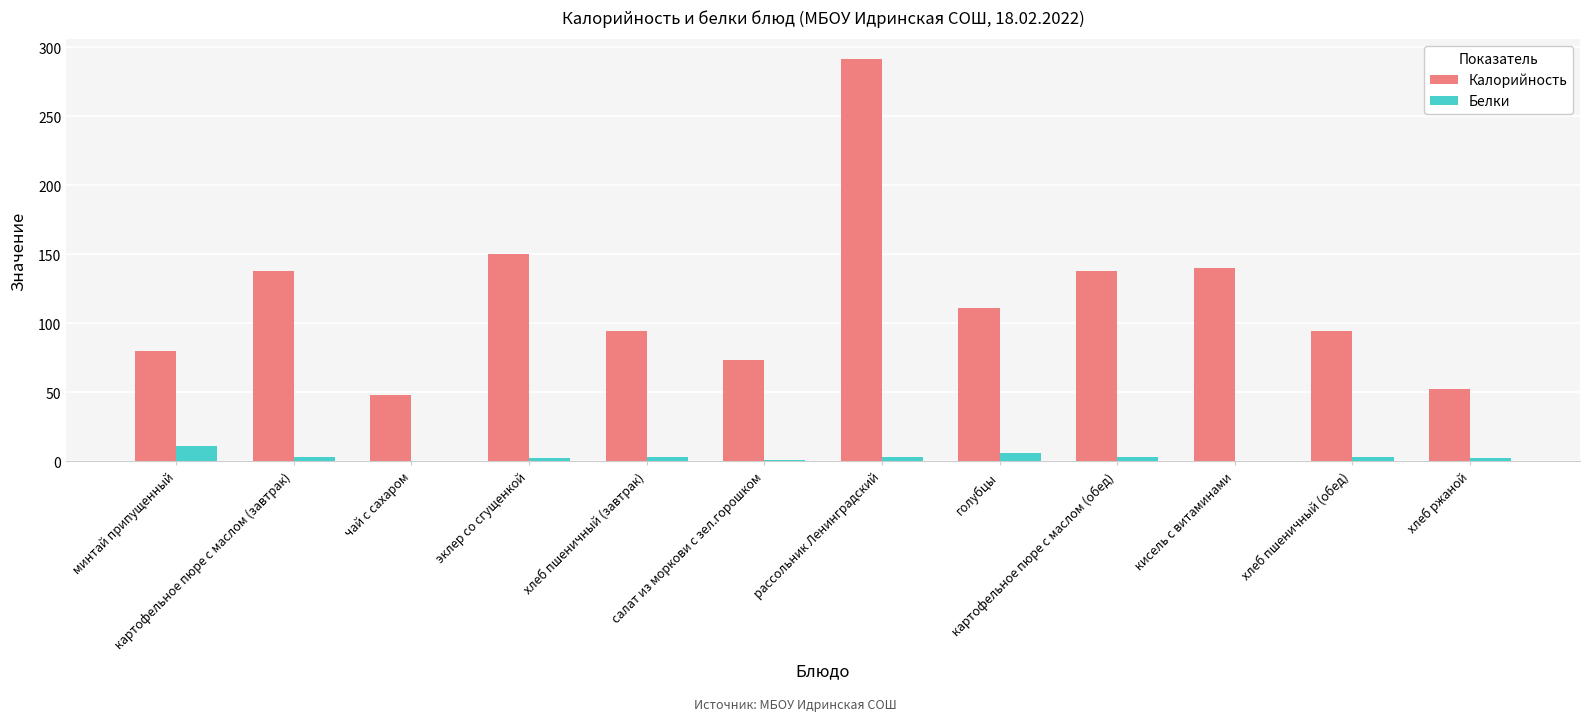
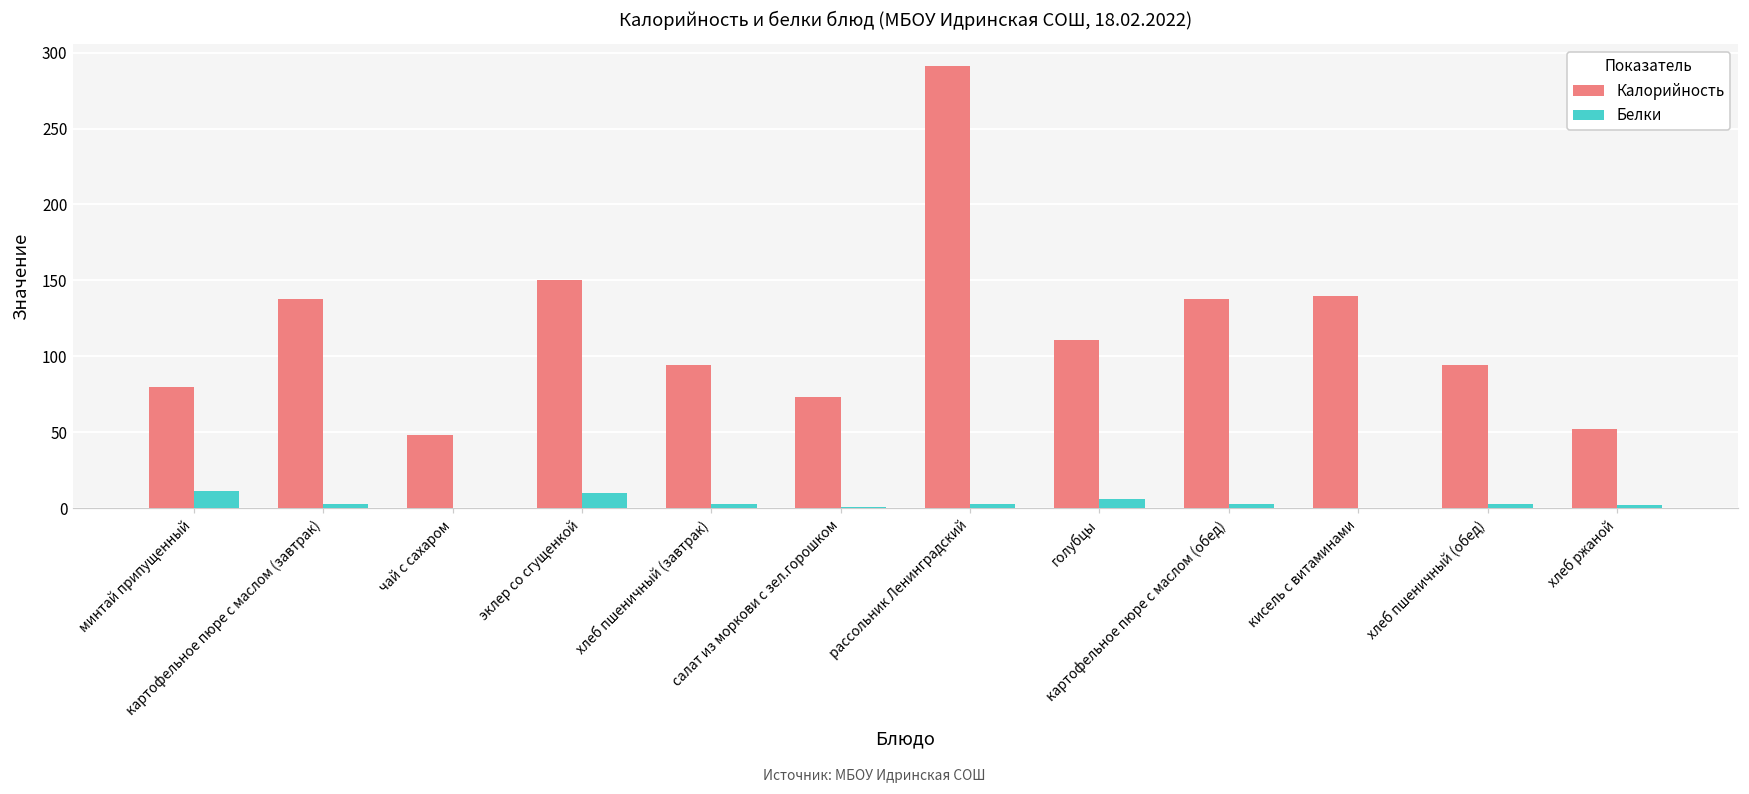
  {
    "Калорийность": {
      "минтай припущенный": 80,
      "картофельное пюре с маслом (завтрак)": 138,
      "чай с сахаром": 48,
      "эклер со сгущенкой": 150,
      "хлеб пшеничный (завтрак)": 94,
      "салат из моркови с зел.горошком": 73,
      "рассольник Ленинградский": 291,
      "голубцы": 111,
      "картофельное пюре с маслом (обед)": 138,
      "кисель с витаминами": 140,
      "хлеб пшеничный (обед)": 94,
      "хлеб ржаной": 52
    },
    "Белки": {
      "минтай припущенный": 11,
      "картофельное пюре с маслом (завтрак)": 3,
      "чай с сахаром": 0,
-     "эклер со сгущенкой": 2,
+     "эклер со сгущенкой": 10,
      "хлеб пшеничный (завтрак)": 3,
      "рассольник Ленинградский": 3,
      "голубцы": 6,
      "картофельное пюре с маслом (обед)": 3,
      "кисель с витаминами": 0,
      "хлеб пшеничный (обед)": 3,
      "хлеб ржаной": 2
    }
  }
